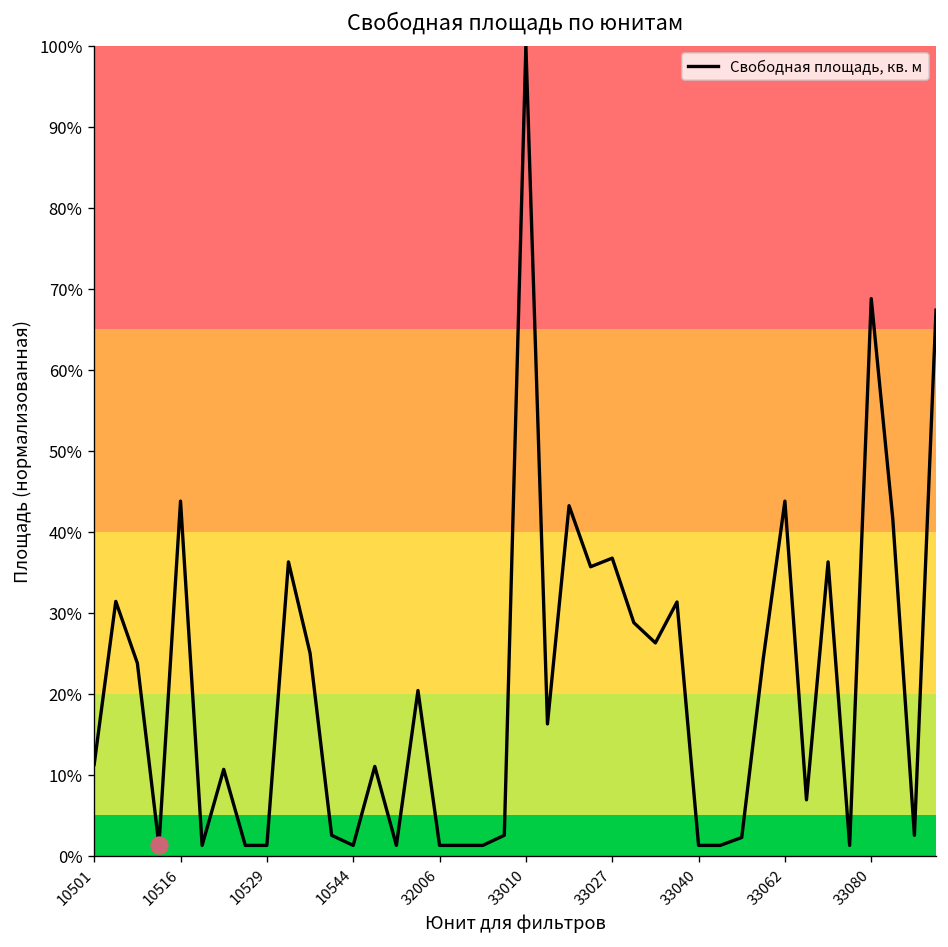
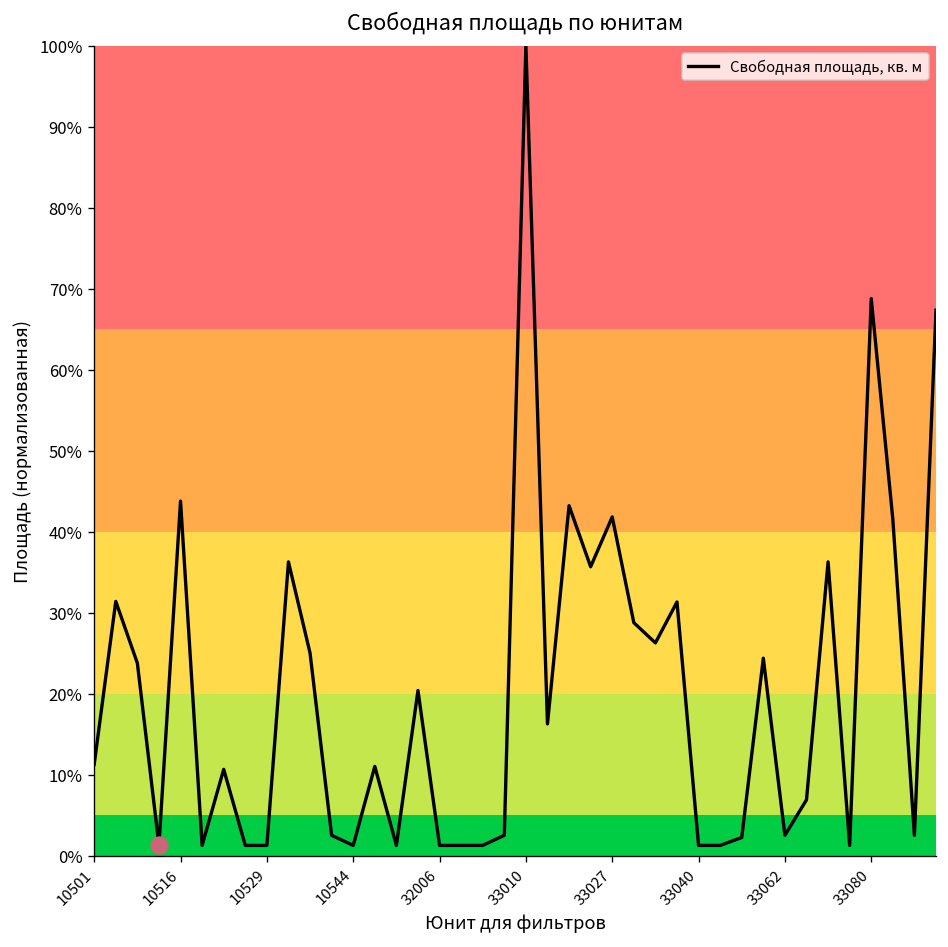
  {
    "Свободная площадь, кв. м": {
      "10501": "11%",
      "10516": "44%",
      "10529": "1%",
      "10544": "1%",
      "32006": "1%",
      "33010": "100%",
-     "33027": "37%",
+     "33027": "42%",
      "33040": "1%",
-     "33062": "44%",
+     "33062": "3%",
      "33080": "69%"
    }
  }
